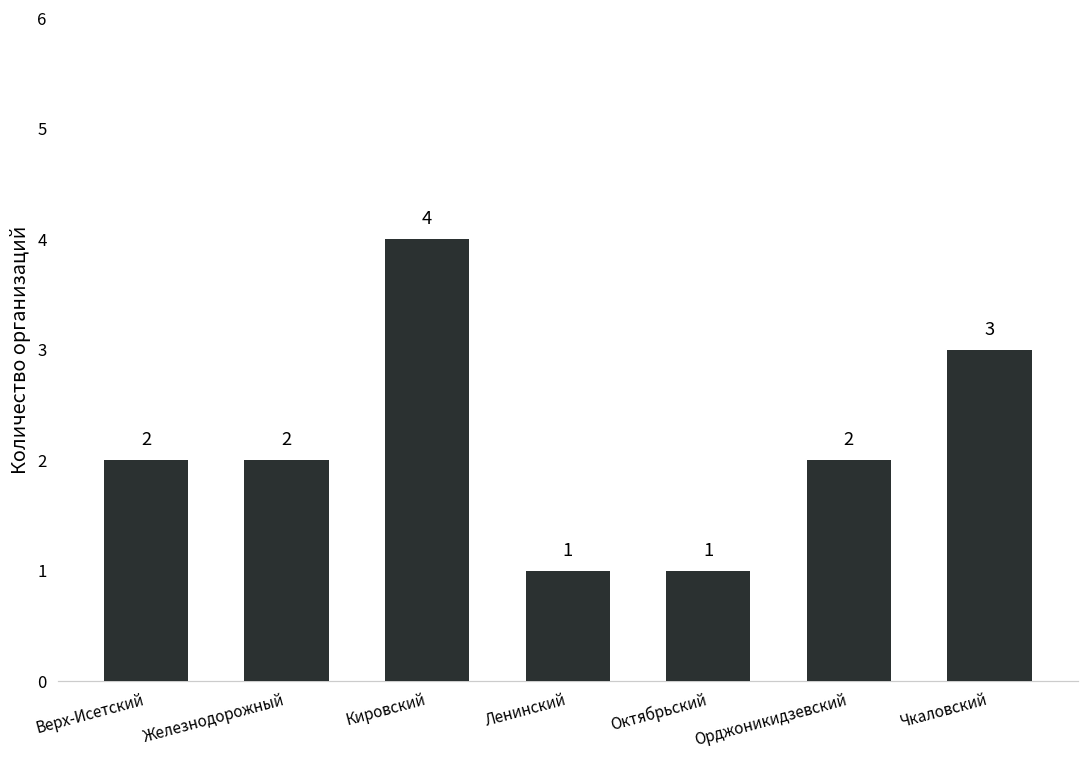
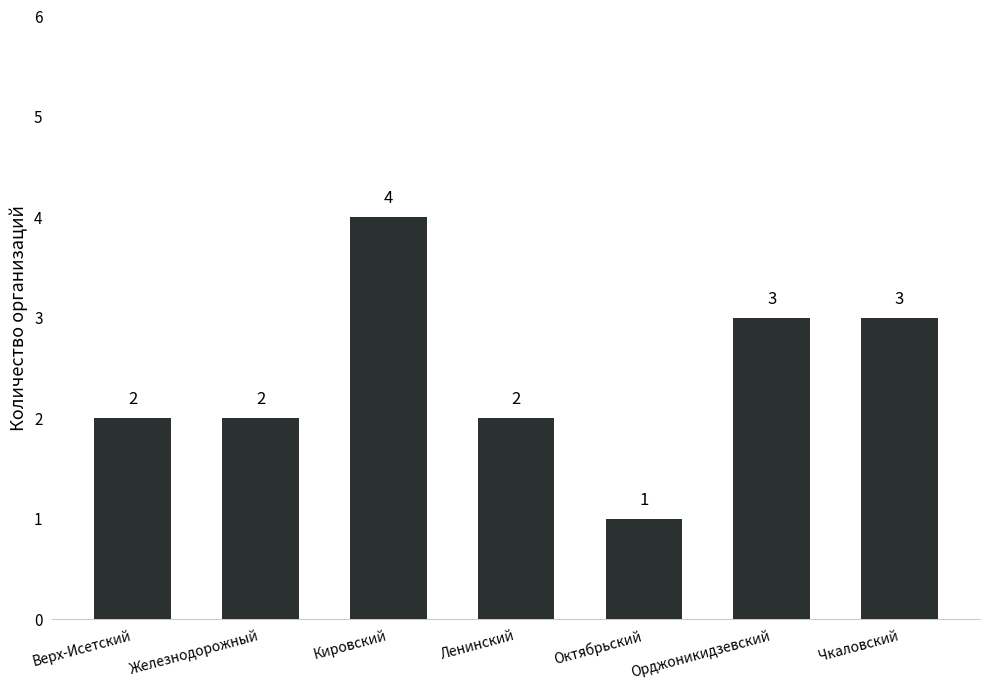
  {
    "Верх-Исетский": 2,
    "Железнодорожный": 2,
    "Кировский": 4,
-   "Ленинский": 1,
+   "Ленинский": 2,
    "Октябрьский": 1,
-   "Орджоникидзевский": 2,
+   "Орджоникидзевский": 3,
    "Чкаловский": 3
  }
